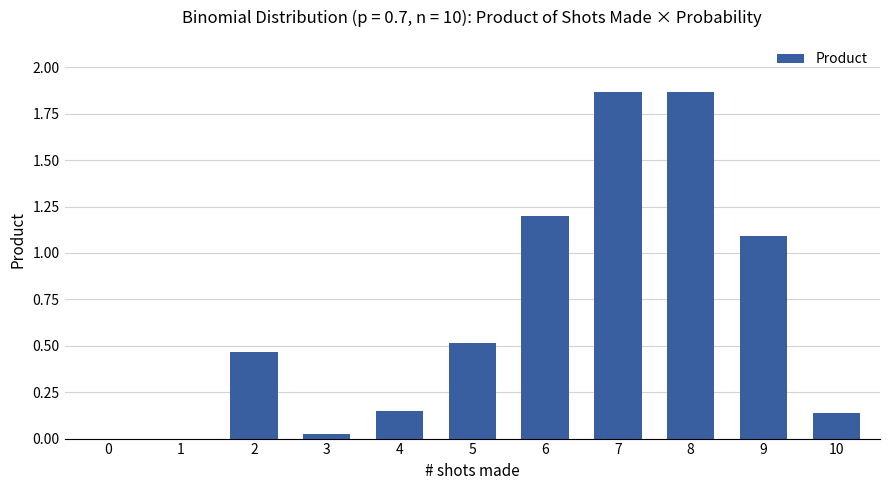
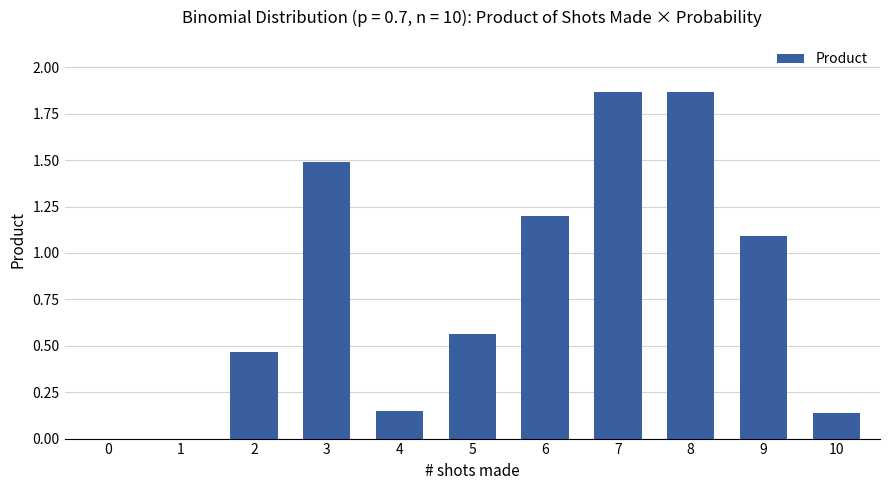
  {
    "0": 0.00,
    "2": 0.46,
-   "3": 0.03,
+   "3": 1.49,
    "4": 0.15,
-   "5": 0.51,
+   "5": 0.56,
    "6": 1.20,
    "7": 1.87,
    "8": 1.87,
    "9": 1.09,
    "10": 0.14
  }
